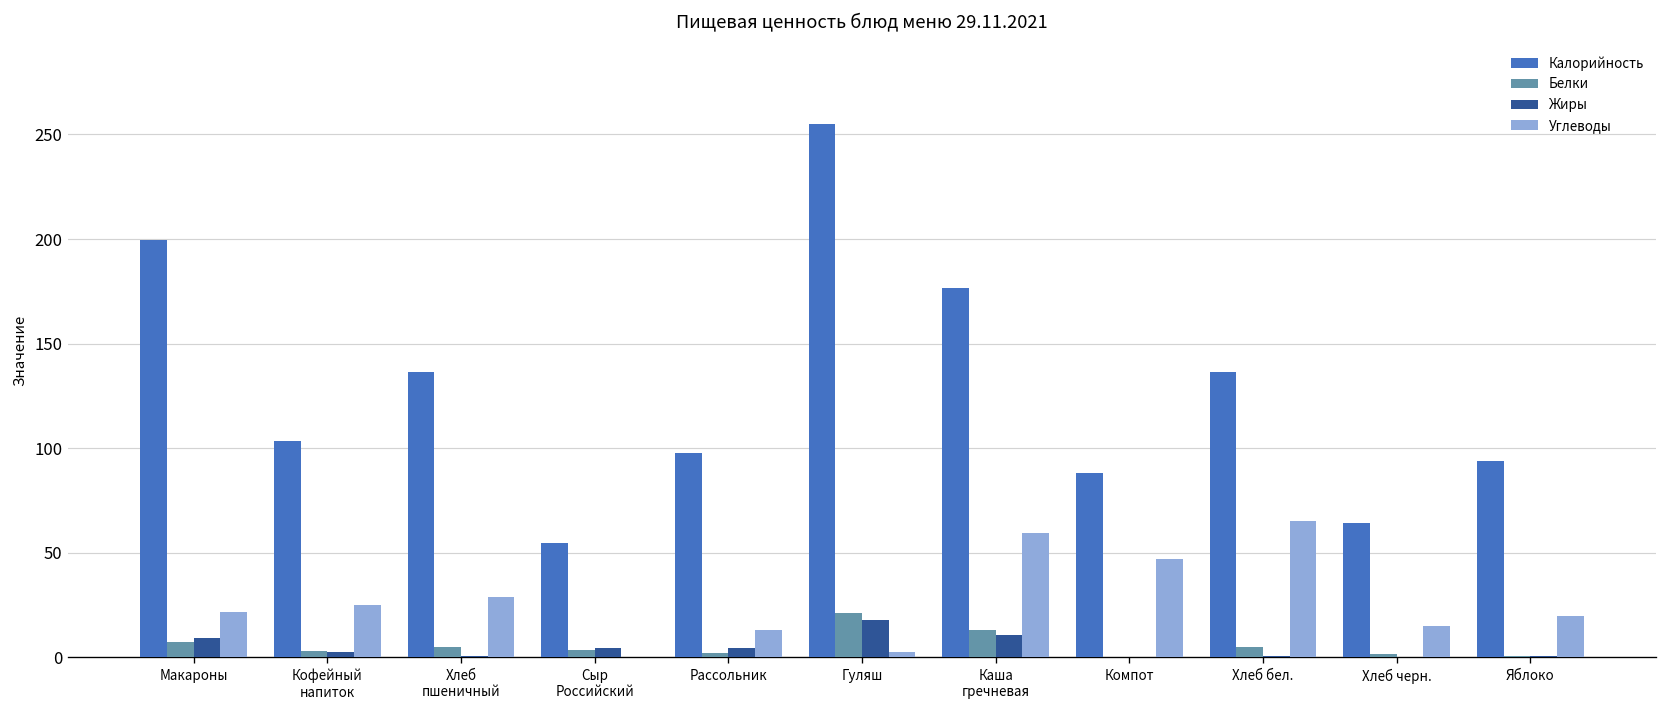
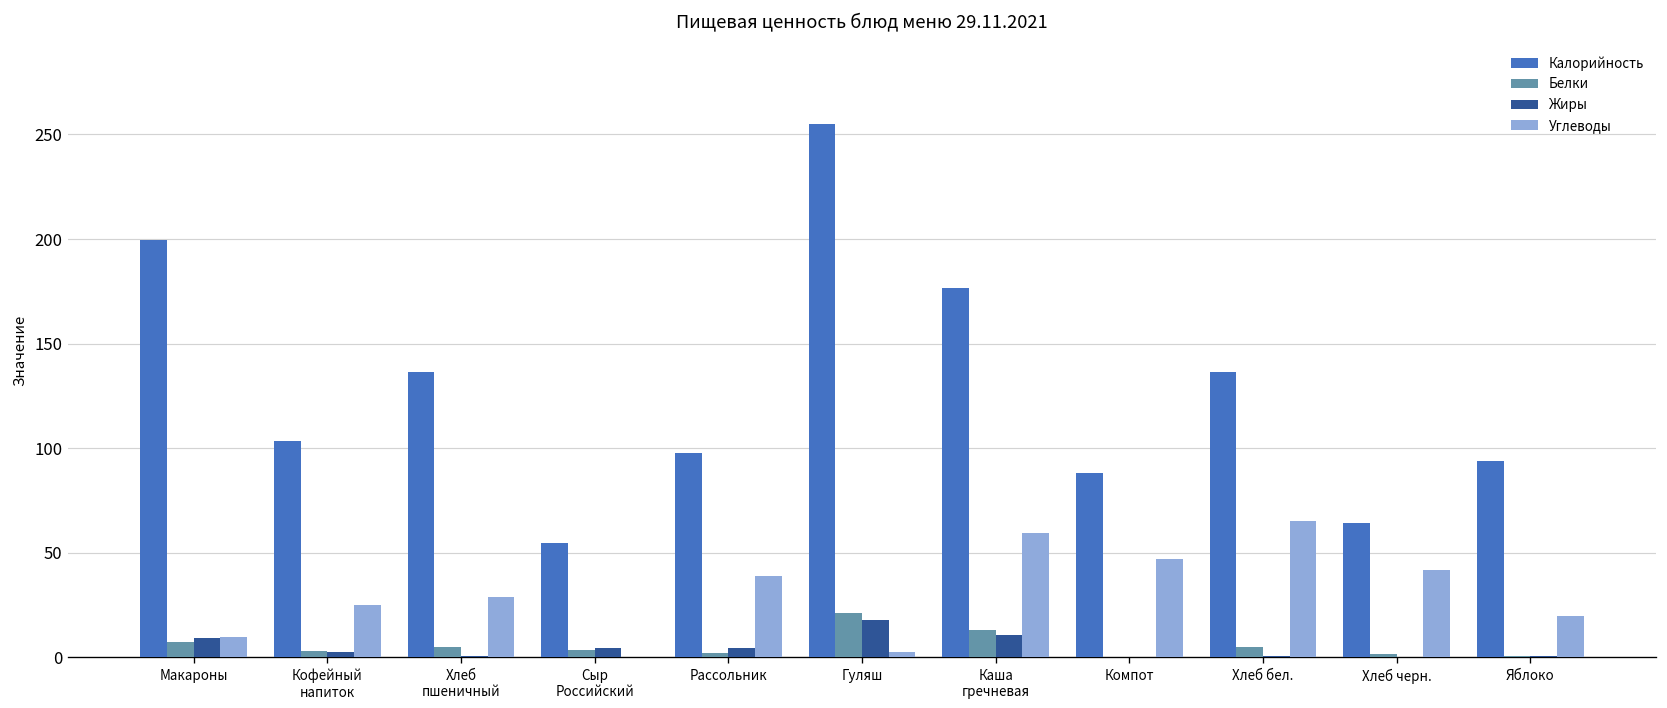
  {
    "Углеводы": {
-     "Макароны": 22,
+     "Макароны": 10,
      "Кофейный напиток": 25,
      "Хлеб пшеничный": 29,
      "Сыр Российский": 0,
-     "Рассольник": 13,
+     "Рассольник": 39,
      "Гуляш": 2,
      "Каша гречневая": 59,
      "Компот": 47,
      "Хлеб бел.": 65,
-     "Хлеб черн.": 15,
+     "Хлеб черн.": 42,
      "Яблоко": 20
    }
  }
